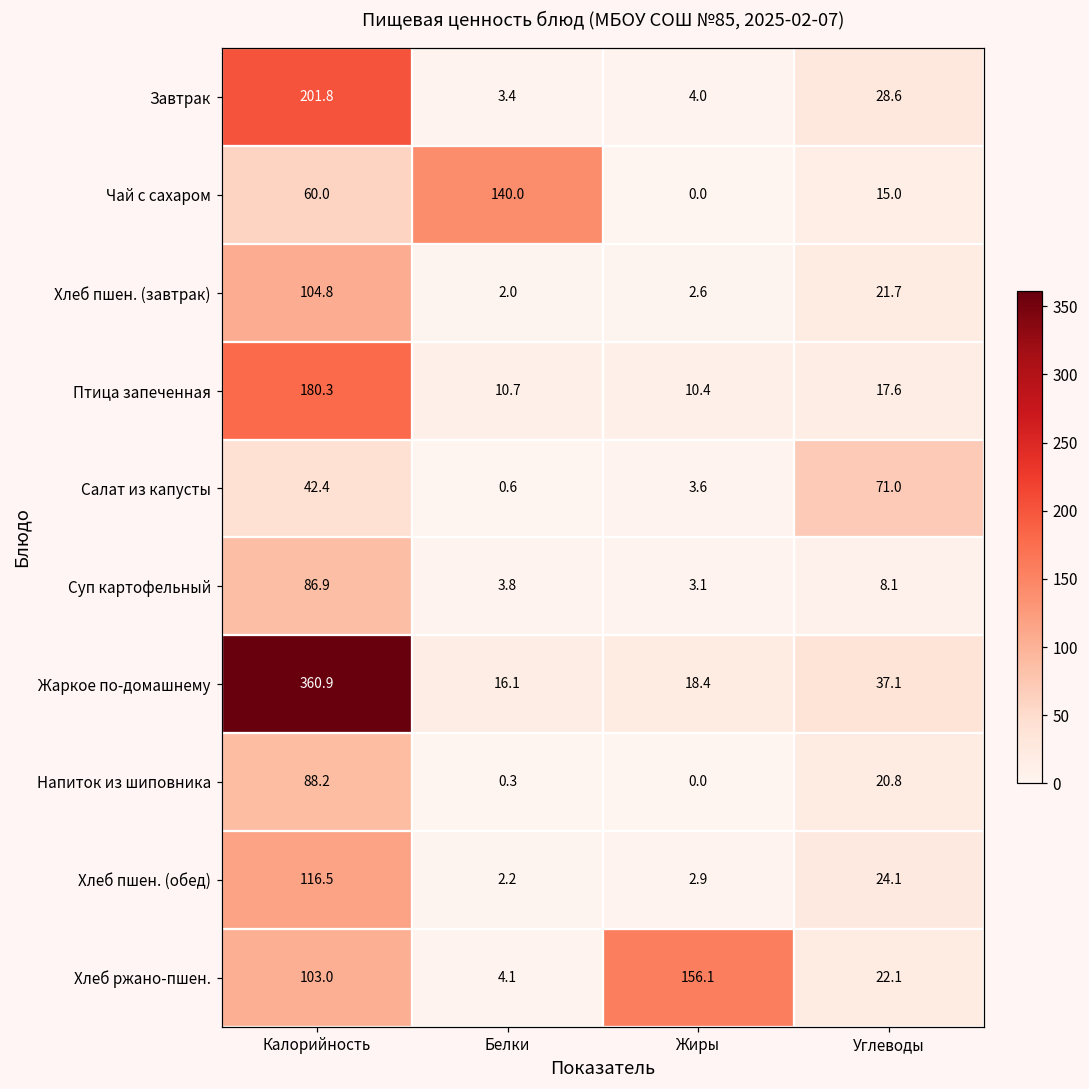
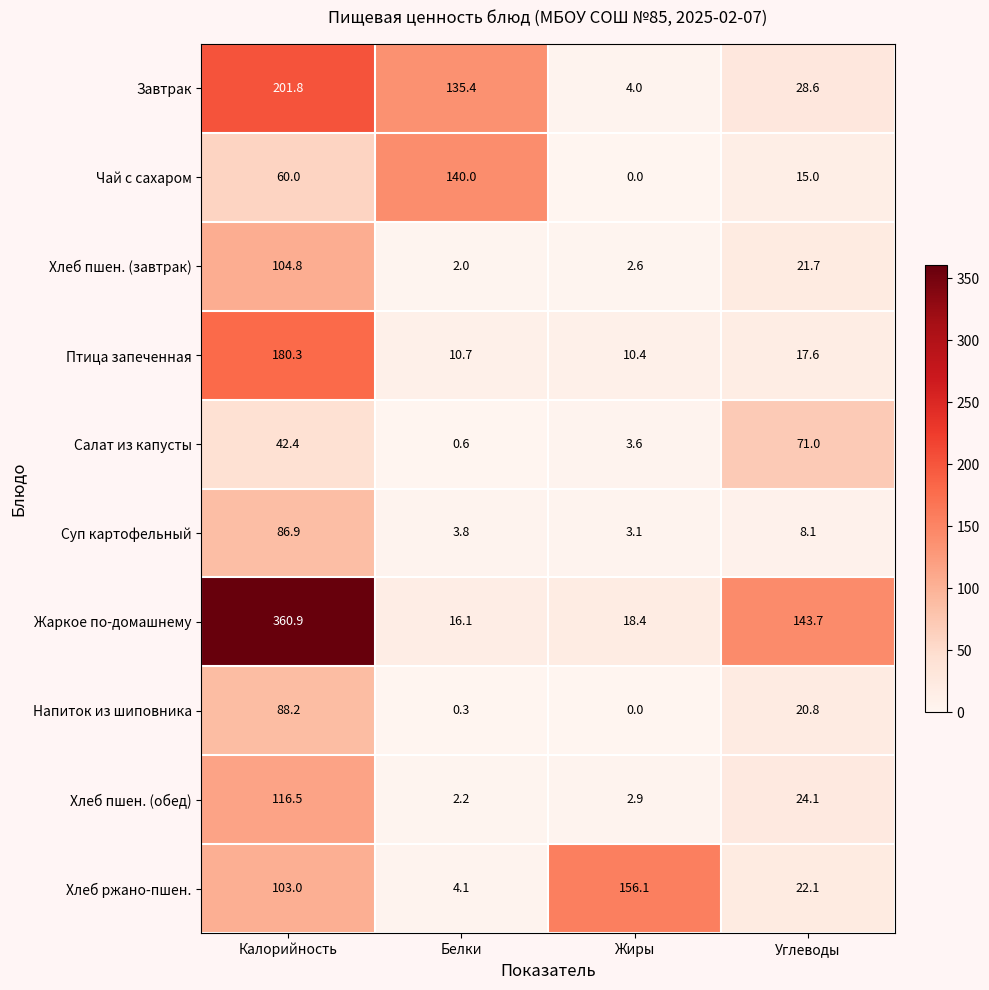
  {
    "Завтрак": {
      "Калорийность": 201.8,
-     "Белки": 3.4,
+     "Белки": 135.4,
      "Жиры": 4.0,
      "Углеводы": 28.6
    },
    "Чай с сахаром": {
      "Калорийность": 60.0,
      "Белки": 140.0,
      "Жиры": 0.0,
      "Углеводы": 15.0
    },
    "Хлеб пшен. (завтрак)": {
      "Калорийность": 104.8,
      "Белки": 2.0,
      "Жиры": 2.6,
      "Углеводы": 21.7
    },
    "Птица запеченная": {
      "Калорийность": 180.3,
      "Белки": 10.7,
      "Жиры": 10.4,
      "Углеводы": 17.6
    },
    "Салат из капусты": {
      "Калорийность": 42.4,
      "Белки": 0.6,
      "Жиры": 3.6,
      "Углеводы": 71.0
    },
    "Суп картофельный": {
      "Калорийность": 86.9,
      "Белки": 3.8,
      "Жиры": 3.1,
      "Углеводы": 8.1
    },
    "Жаркое по-домашнему": {
      "Калорийность": 360.9,
      "Белки": 16.1,
      "Жиры": 18.4,
-     "Углеводы": 37.1
+     "Углеводы": 143.7
    },
    "Напиток из шиповника": {
      "Калорийность": 88.2,
      "Белки": 0.3,
      "Жиры": 0.0,
      "Углеводы": 20.8
    },
    "Хлеб пшен. (обед)": {
      "Калорийность": 116.5,
      "Белки": 2.2,
      "Жиры": 2.9,
      "Углеводы": 24.1
    },
    "Хлеб ржано-пшен.": {
      "Калорийность": 103.0,
      "Белки": 4.1,
      "Жиры": 156.1,
      "Углеводы": 22.1
    }
  }
